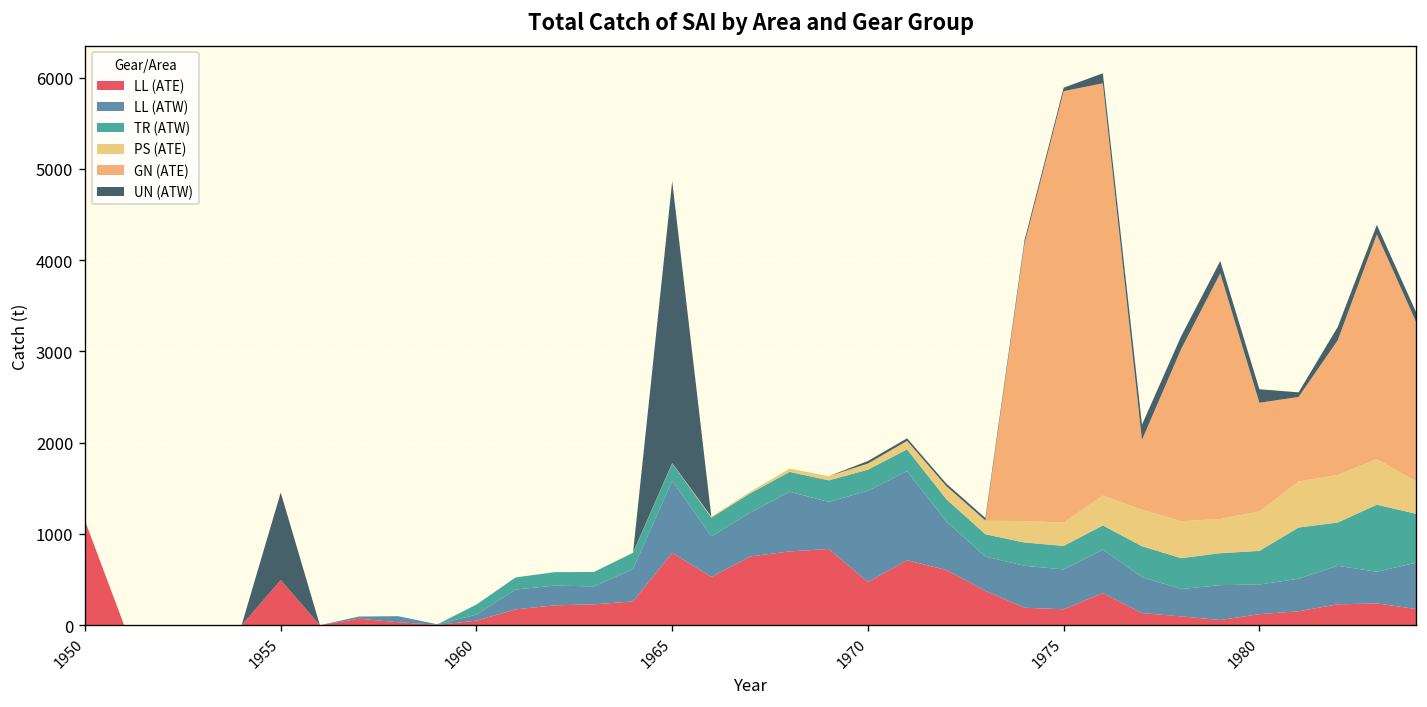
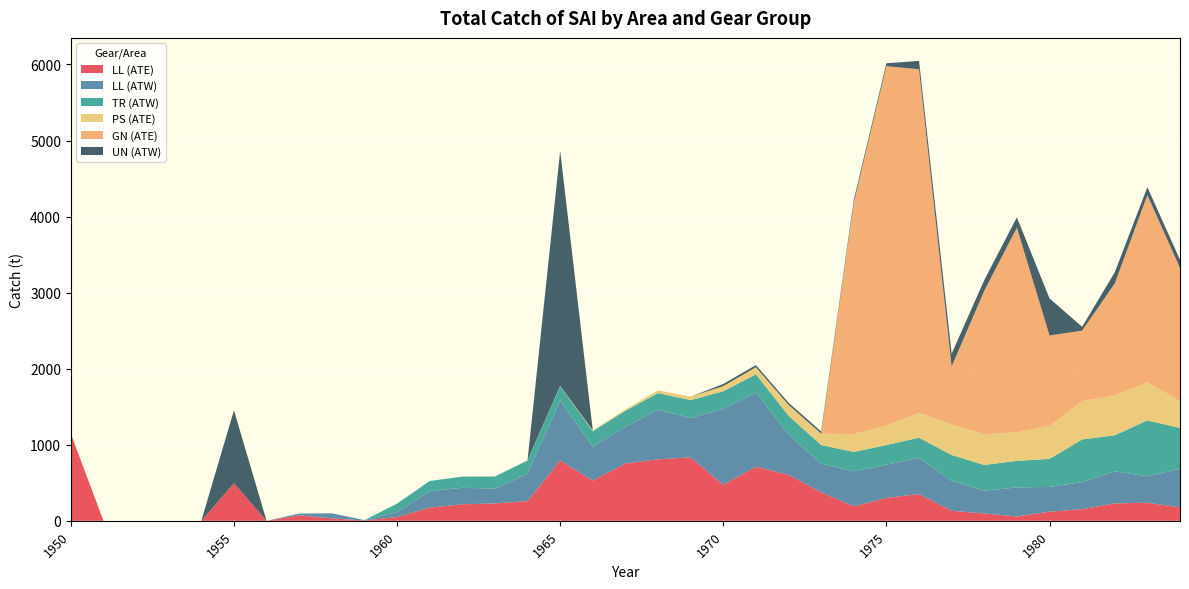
  {
    "LL (ATE)": {
      "1960": 0,
      "1965": 800,
      "1970": 500,
-     "1975": 200,
+     "1975": 300,
      "1980": 100
    },
    "UN (ATW)": {
      "1955": 1000,
      "1965": 3100,
      "1975": 0,
-     "1980": 100
+     "1980": 500
    }
  }
